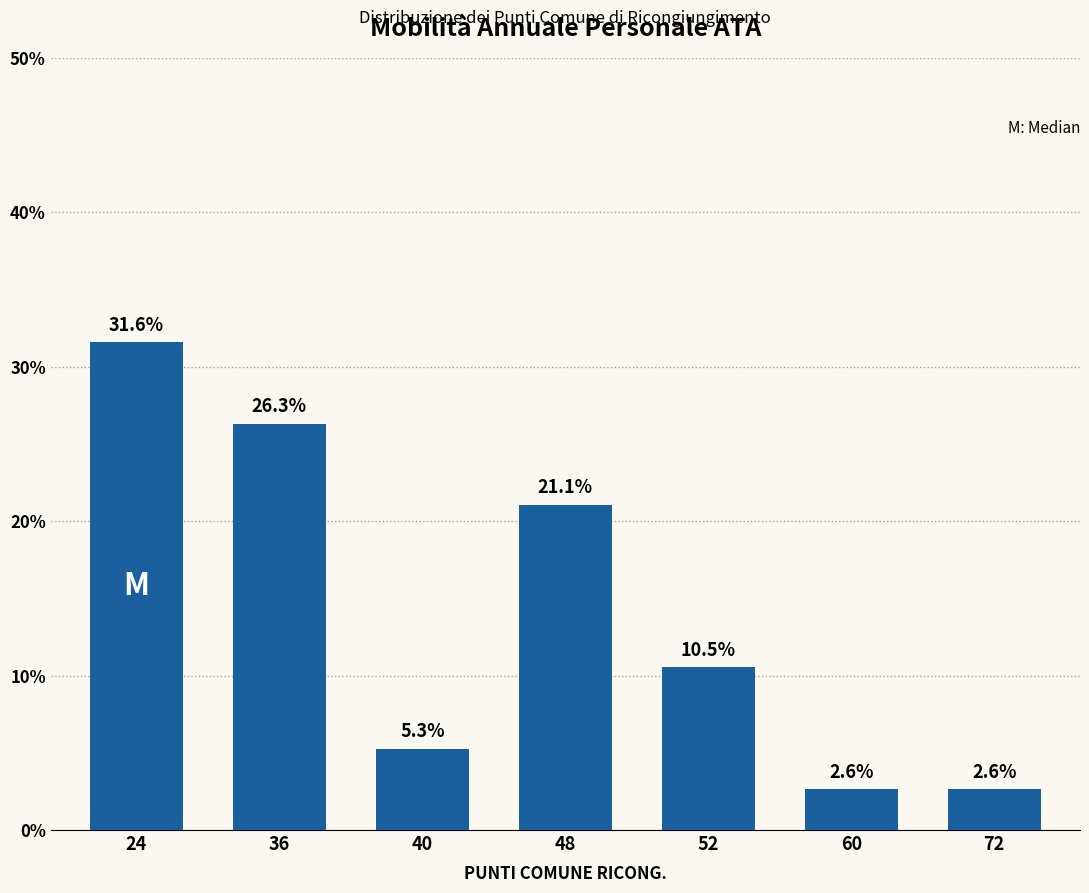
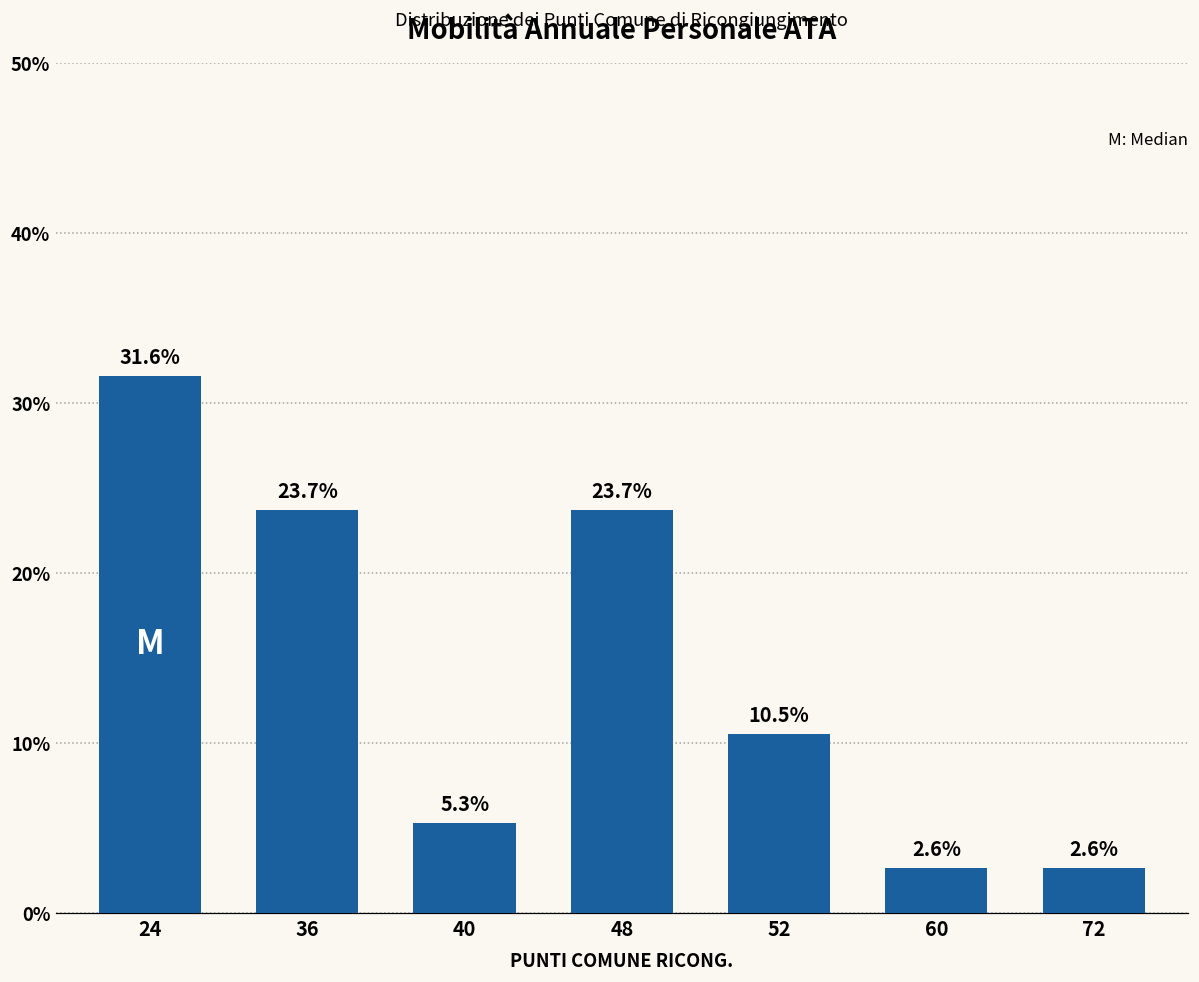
  {
    "24": "31.6%",
-   "36": "26.3%",
+   "36": "23.7%",
    "40": "5.3%",
-   "48": "21.1%",
+   "48": "23.7%",
    "52": "10.5%",
    "60": "2.6%",
    "72": "2.6%"
  }
